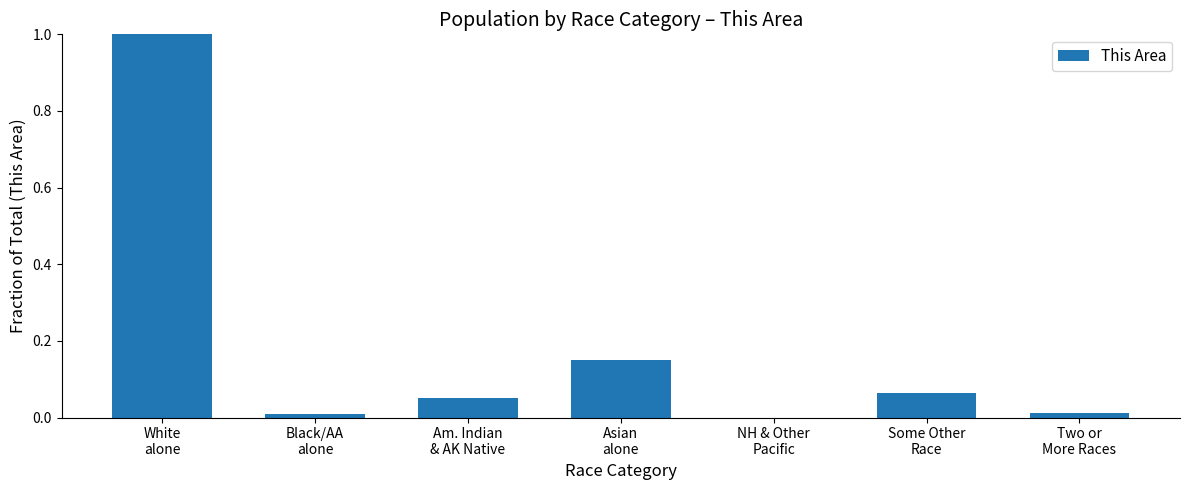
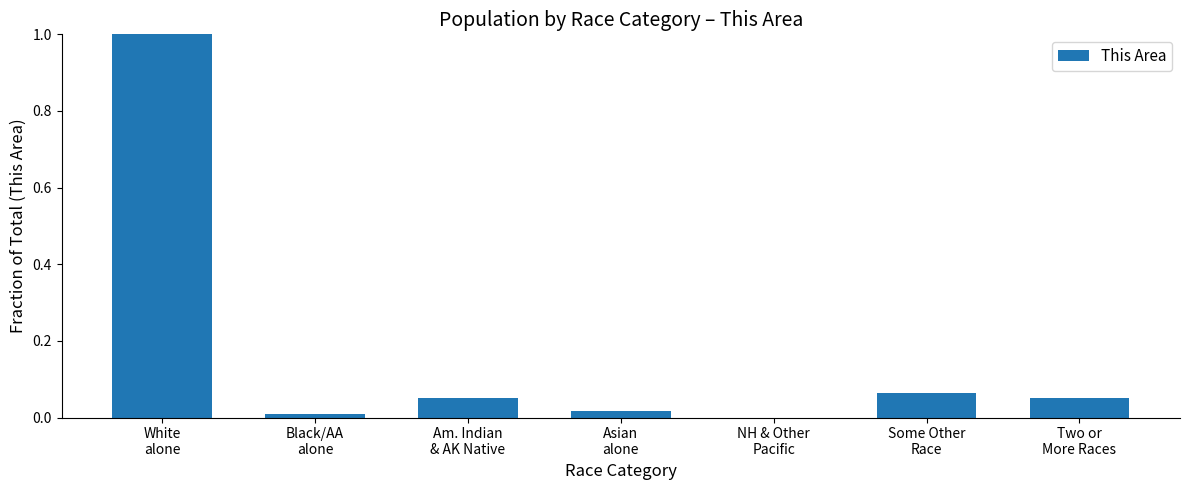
  {
    "White alone": 1.00,
    "Black/AA alone": 0.01,
    "Am. Indian & AK Native": 0.05,
-   "Asian alone": 0.15,
+   "Asian alone": 0.02,
    "NH & Other Pacific": 0.00,
    "Some Other Race": 0.06,
-   "Two or More Races": 0.01
+   "Two or More Races": 0.05
  }
